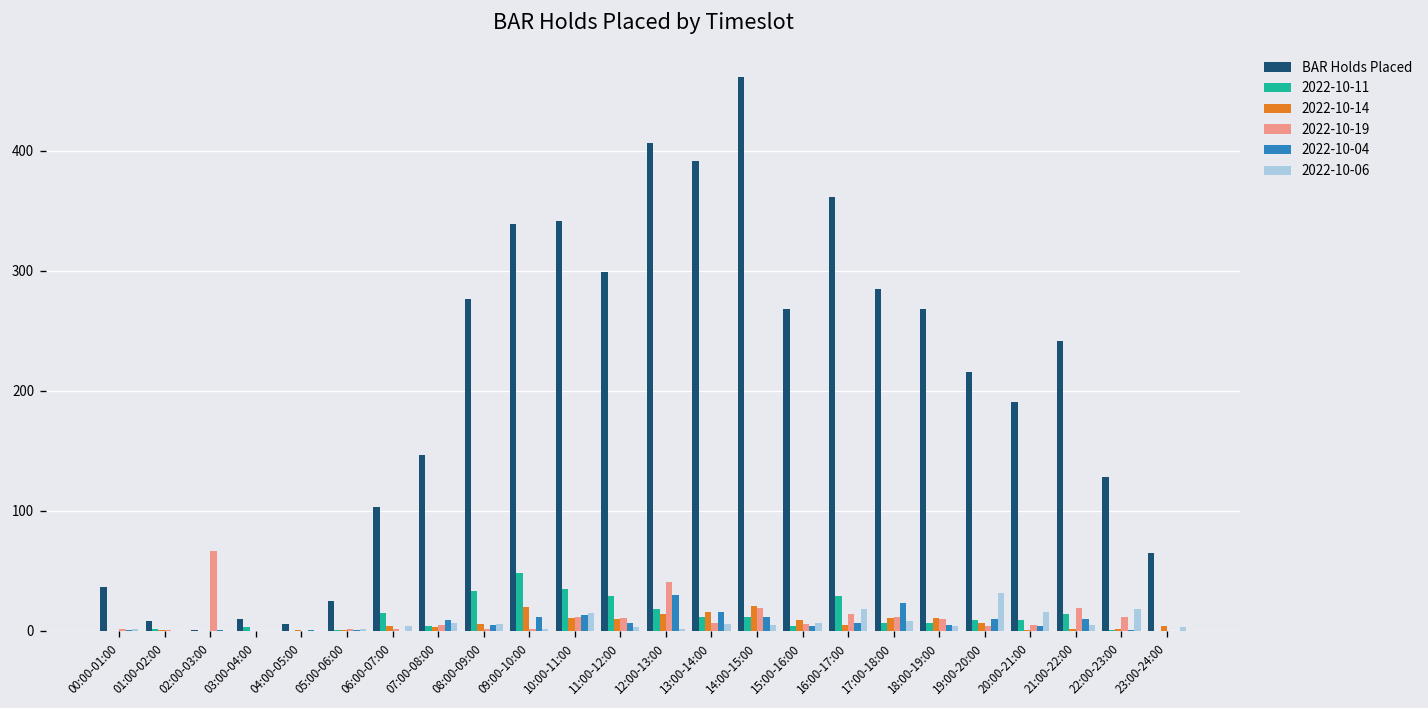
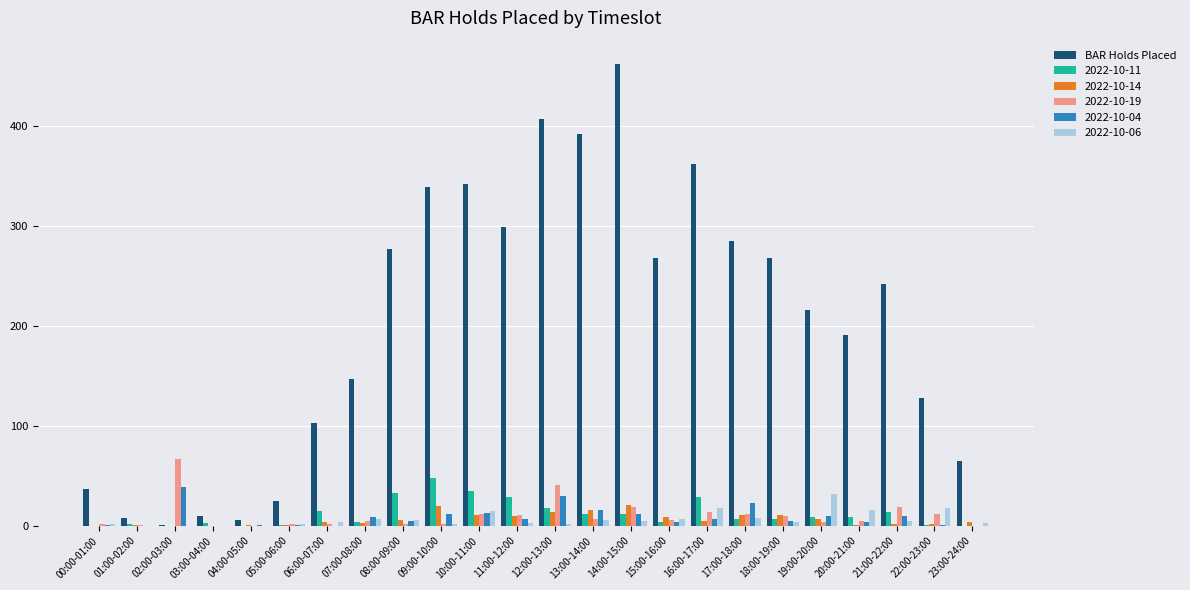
  {
    "BAR Holds Placed": {
      "00:00-01:00": 40,
      "01:00-02:00": 10,
      "03:00-04:00": 10,
      "04:00-05:00": 10,
      "05:00-06:00": 30,
      "06:00-07:00": 100,
      "07:00-08:00": 150,
      "08:00-09:00": 280,
      "09:00-10:00": 340,
      "10:00-11:00": 340,
      "11:00-12:00": 300,
      "12:00-13:00": 410,
      "13:00-14:00": 390,
      "14:00-15:00": 460,
      "15:00-16:00": 270,
      "16:00-17:00": 360,
      "17:00-18:00": 290,
      "18:00-19:00": 270,
      "19:00-20:00": 220,
      "20:00-21:00": 190,
      "21:00-22:00": 240,
      "22:00-23:00": 130,
      "23:00-24:00": 70
    },
    "2022-10-11": {
      "00:00-01:00": 0,
      "02:00-03:00": 0,
      "03:00-04:00": 0,
      "04:00-05:00": 0,
      "06:00-07:00": 20,
      "07:00-08:00": 0,
      "08:00-09:00": 30,
      "09:00-10:00": 50,
      "10:00-11:00": 40,
      "11:00-12:00": 30,
      "12:00-13:00": 20,
      "13:00-14:00": 10,
      "14:00-15:00": 10,
      "15:00-16:00": 0,
      "16:00-17:00": 30,
      "17:00-18:00": 10,
      "18:00-19:00": 10,
      "19:00-20:00": 10,
      "20:00-21:00": 10,
      "21:00-22:00": 10,
      "23:00-24:00": 0
    },
    "2022-10-14": {
      "00:00-01:00": 0,
      "02:00-03:00": 0,
      "03:00-04:00": 0,
      "06:00-07:00": 0,
      "07:00-08:00": 0,
      "08:00-09:00": 10,
      "09:00-10:00": 20,
      "10:00-11:00": 10,
      "11:00-12:00": 10,
      "12:00-13:00": 10,
      "13:00-14:00": 20,
      "14:00-15:00": 20,
      "15:00-16:00": 10,
      "16:00-17:00": 10,
      "17:00-18:00": 10,
      "18:00-19:00": 10,
      "19:00-20:00": 10,
      "23:00-24:00": 0
    },
    "2022-10-19": {
      "02:00-03:00": 70,
      "03:00-04:00": 0,
      "04:00-05:00": 0,
      "07:00-08:00": 10,
      "10:00-11:00": 10,
      "11:00-12:00": 10,
      "12:00-13:00": 40,
      "13:00-14:00": 10,
      "14:00-15:00": 20,
      "15:00-16:00": 10,
      "16:00-17:00": 10,
      "17:00-18:00": 10,
      "18:00-19:00": 10,
      "19:00-20:00": 0,
      "20:00-21:00": 10,
      "21:00-22:00": 20,
      "22:00-23:00": 10,
      "23:00-24:00": 0
    },
    "2022-10-04": {
      "01:00-02:00": 0,
-     "02:00-03:00": 0,
+     "02:00-03:00": 40,
      "03:00-04:00": 0,
      "06:00-07:00": 0,
      "07:00-08:00": 10,
      "08:00-09:00": 10,
      "09:00-10:00": 10,
      "10:00-11:00": 10,
      "11:00-12:00": 10,
      "12:00-13:00": 30,
      "13:00-14:00": 20,
      "14:00-15:00": 10,
      "15:00-16:00": 0,
      "16:00-17:00": 10,
      "17:00-18:00": 20,
      "18:00-19:00": 10,
      "19:00-20:00": 10,
      "20:00-21:00": 0,
      "21:00-22:00": 10,
      "23:00-24:00": 0
    },
    "2022-10-06": {
      "01:00-02:00": 0,
      "02:00-03:00": 0,
      "03:00-04:00": 0,
      "04:00-05:00": 0,
      "06:00-07:00": 0,
      "07:00-08:00": 10,
      "08:00-09:00": 10,
      "10:00-11:00": 20,
      "11:00-12:00": 0,
      "13:00-14:00": 10,
      "14:00-15:00": 10,
      "15:00-16:00": 10,
      "16:00-17:00": 20,
      "17:00-18:00": 10,
      "18:00-19:00": 0,
      "19:00-20:00": 30,
      "20:00-21:00": 20,
      "21:00-22:00": 10,
      "22:00-23:00": 20,
      "23:00-24:00": 0
    }
  }
